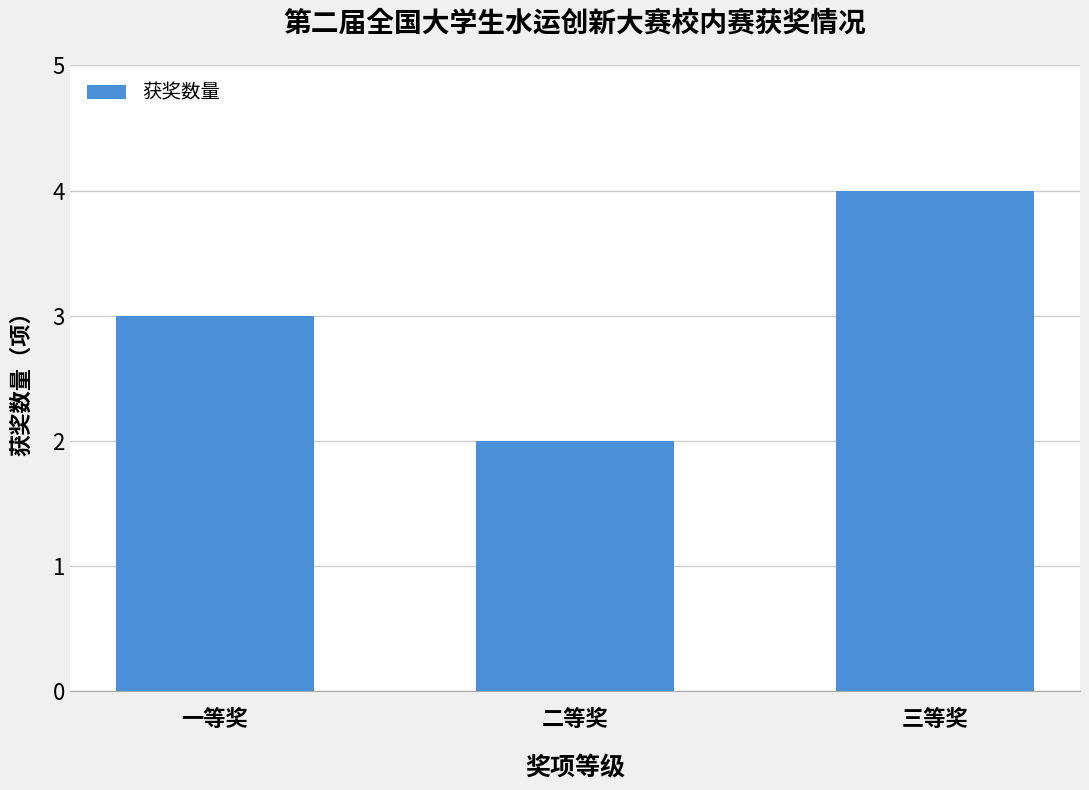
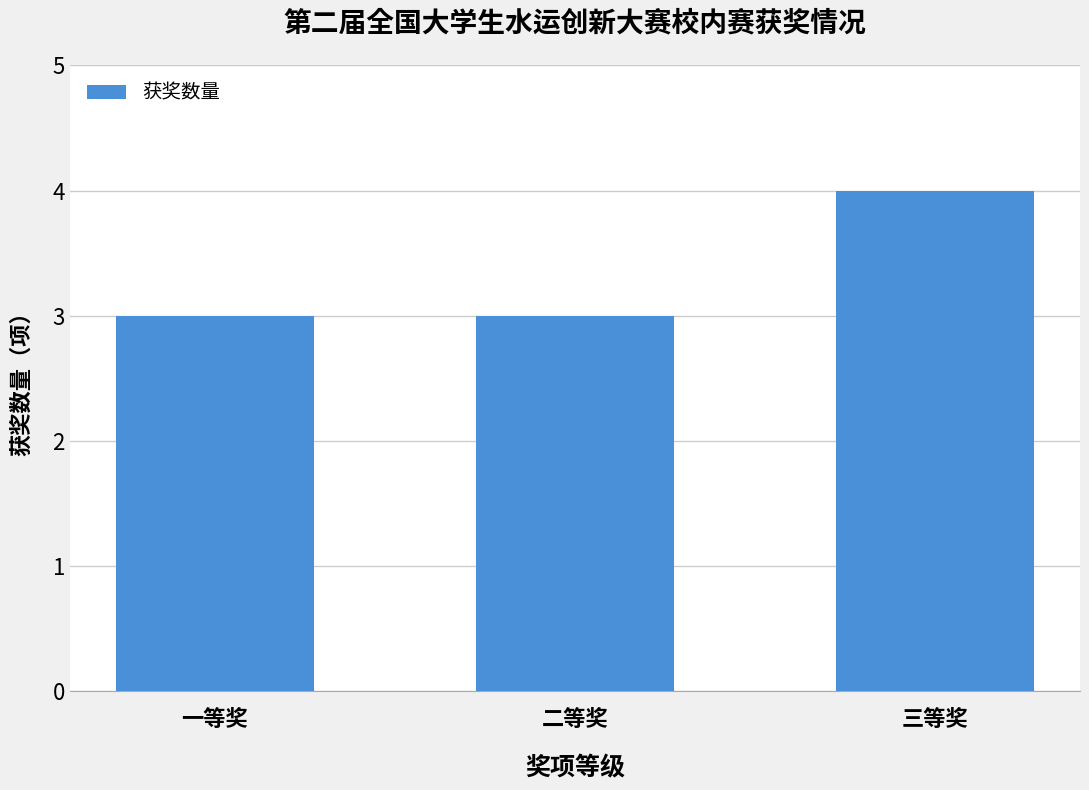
  {
    "一等奖": 3,
-   "二等奖": 2,
+   "二等奖": 3,
    "三等奖": 4
  }
